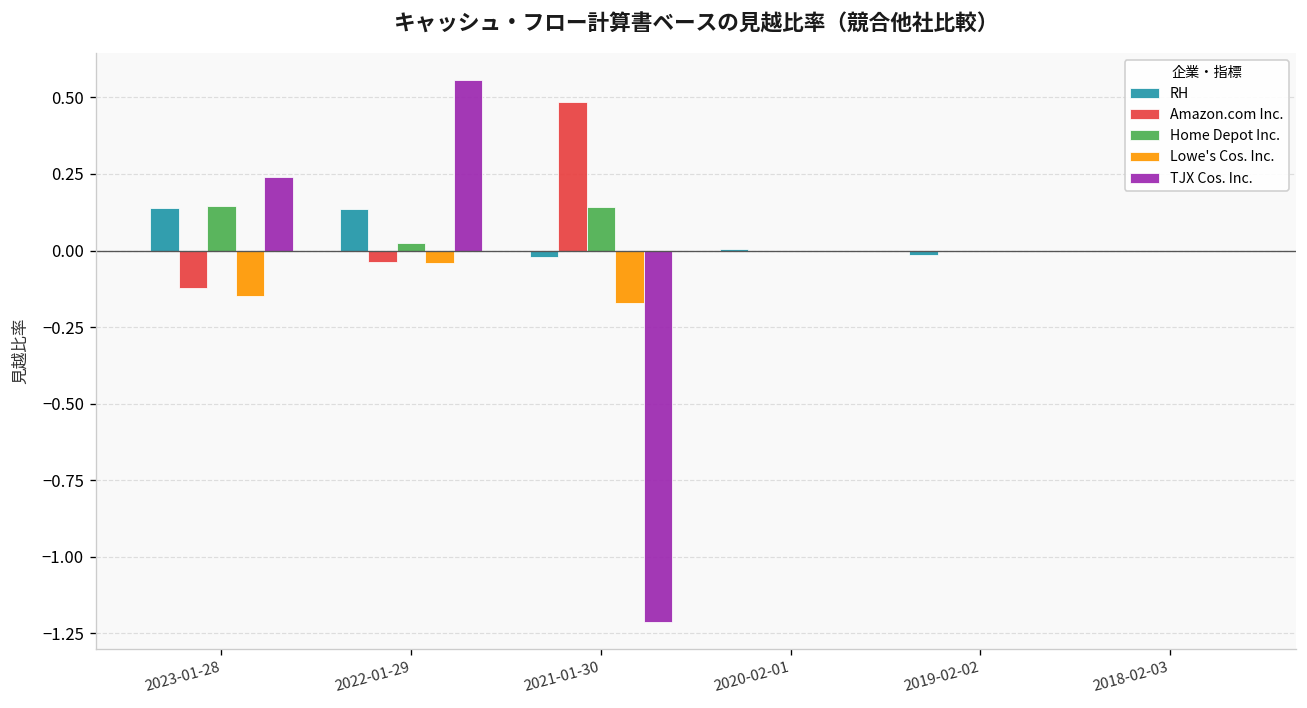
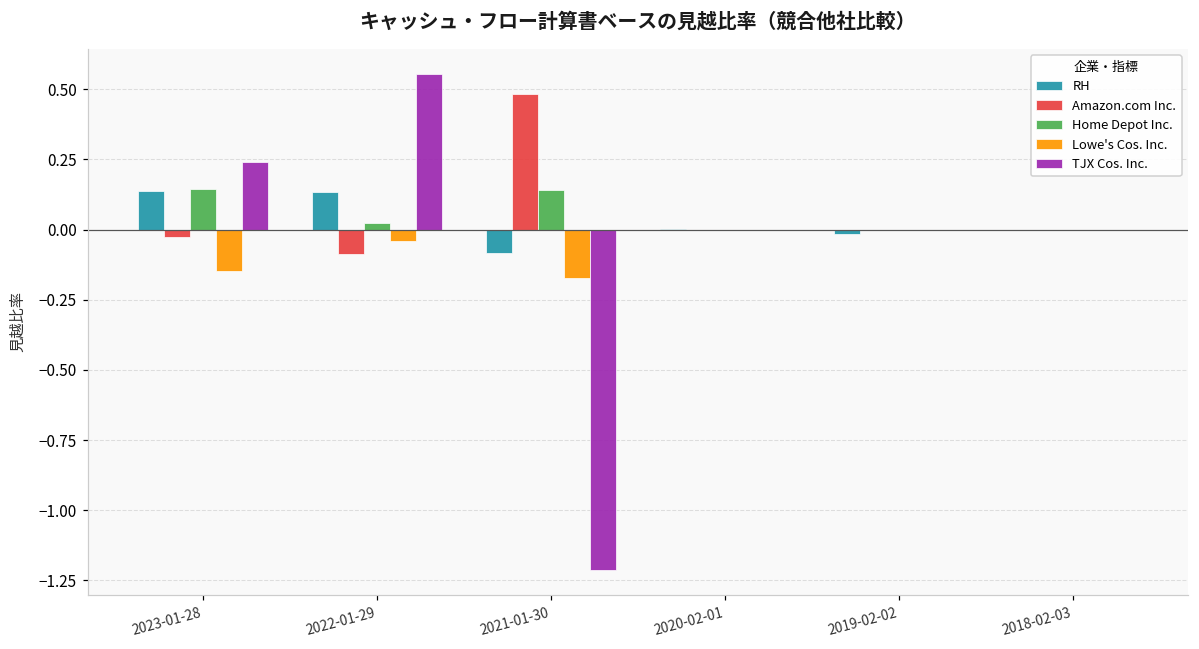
  {
    "RH": {
      "2023-01-28": 0.14,
      "2022-01-29": 0.14,
-     "2021-01-30": -0.02,
+     "2021-01-30": -0.08,
      "2019-02-02": -0.02,
      "2018-02-03": 0.00
    },
    "Amazon.com Inc.": {
-     "2023-01-28": -0.12,
-     "2022-01-29": -0.04,
+     "2023-01-28": -0.03,
+     "2022-01-29": -0.09,
      "2021-01-30": 0.48,
      "2020-02-01": 0.00,
      "2019-02-02": 0.00,
      "2018-02-03": 0.00
    },
    "Home Depot Inc.": {
      "2023-01-28": 0.14,
      "2022-01-29": 0.02,
      "2021-01-30": 0.14,
      "2020-02-01": 0.00,
      "2019-02-02": 0.00,
      "2018-02-03": 0.00
    },
    "Lowe's Cos. Inc.": {
      "2023-01-28": -0.15,
      "2022-01-29": -0.04,
      "2021-01-30": -0.17,
      "2020-02-01": 0.00,
      "2019-02-02": 0.00,
      "2018-02-03": 0.00
    },
    "TJX Cos. Inc.": {
      "2023-01-28": 0.24,
      "2022-01-29": 0.56,
      "2021-01-30": -1.21,
      "2020-02-01": 0.00,
      "2019-02-02": 0.00,
      "2018-02-03": 0.00
    }
  }
